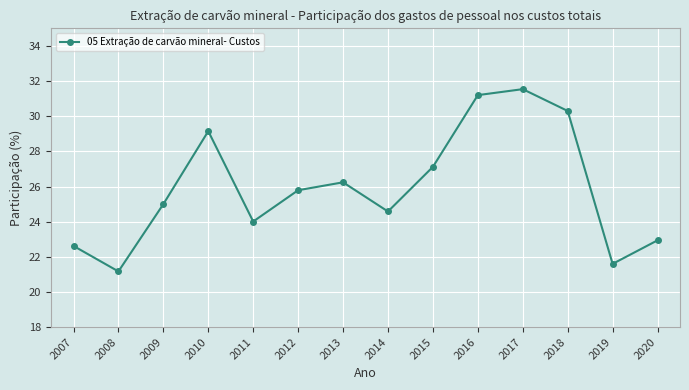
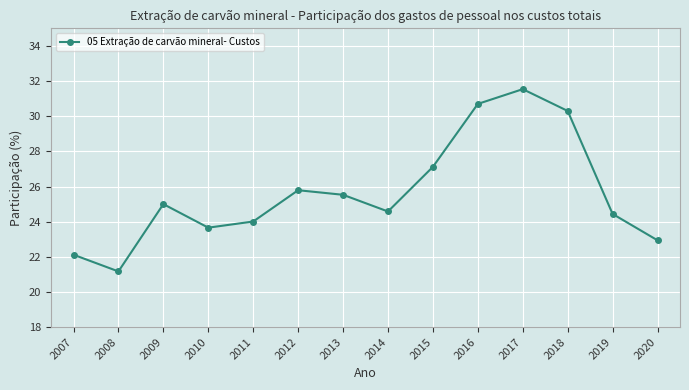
  {
-   "2007": 22.6,
+   "2007": 22.1,
    "2008": 21.2,
    "2009": 25.0,
-   "2010": 29.2,
+   "2010": 23.7,
    "2011": 24.0,
    "2012": 25.8,
-   "2013": 26.2,
+   "2013": 25.5,
    "2014": 24.6,
    "2015": 27.1,
-   "2016": 31.2,
+   "2016": 30.7,
    "2017": 31.5,
    "2018": 30.3,
-   "2019": 21.6,
+   "2019": 24.4,
    "2020": 22.9
  }
